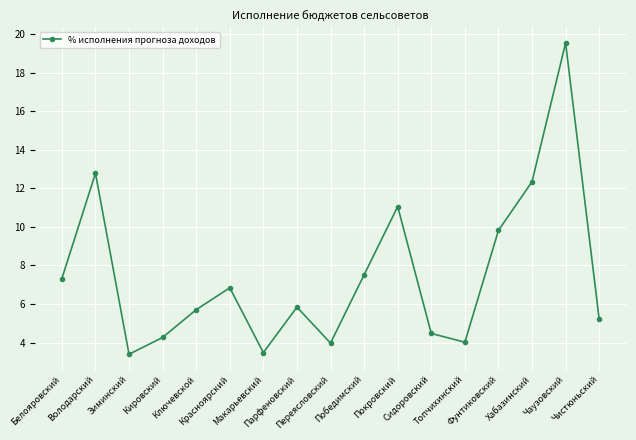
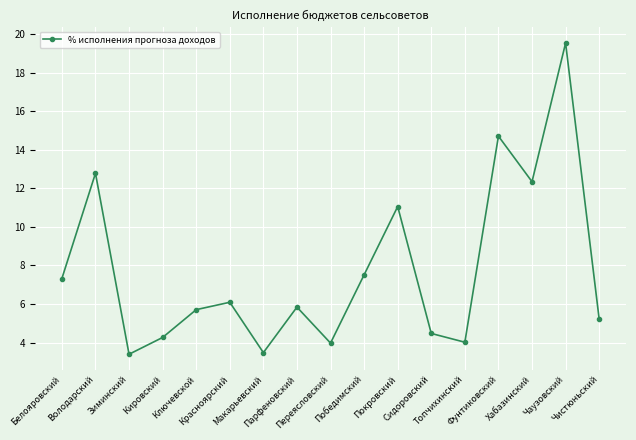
  {
    "Белояровский": 7.3,
    "Володарский": 12.8,
    "Зиминский": 3.4,
    "Кировский": 4.3,
    "Ключевской": 5.7,
-   "Красноярский": 6.8,
+   "Красноярский": 6.1,
    "Макарьевский": 3.5,
    "Парфеновский": 5.8,
    "Переясловский": 4.0,
    "Победимский": 7.5,
    "Покровский": 11.1,
    "Сидоровский": 4.5,
    "Топчихинский": 4.0,
-   "Фунтиковский": 9.8,
+   "Фунтиковский": 14.7,
    "Хабазинский": 12.3,
    "Чаузовский": 19.5,
    "Чистюньский": 5.2
  }
